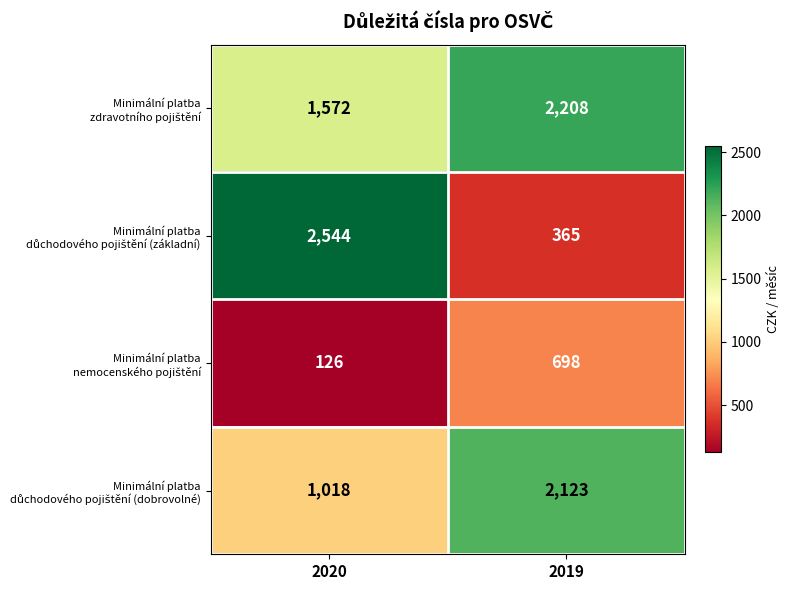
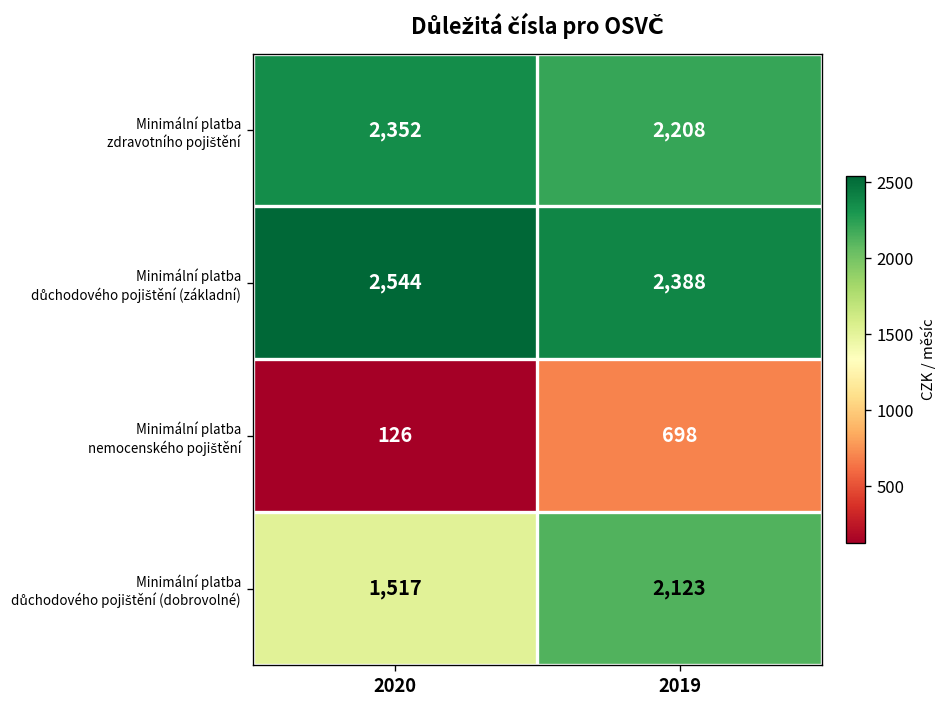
  {
    "Minimální platba zdravotního pojištění": {
-     "2020": "1,572",
+     "2020": "2,352",
      "2019": "2,208"
    },
    "Minimální platba důchodového pojištění (základní)": {
      "2020": "2,544",
-     "2019": "365"
+     "2019": "2,388"
    },
    "Minimální platba nemocenského pojištění": {
      "2020": "126",
      "2019": "698"
    },
    "Minimální platba důchodového pojištění (dobrovolné)": {
-     "2020": "1,018",
+     "2020": "1,517",
      "2019": "2,123"
    }
  }
